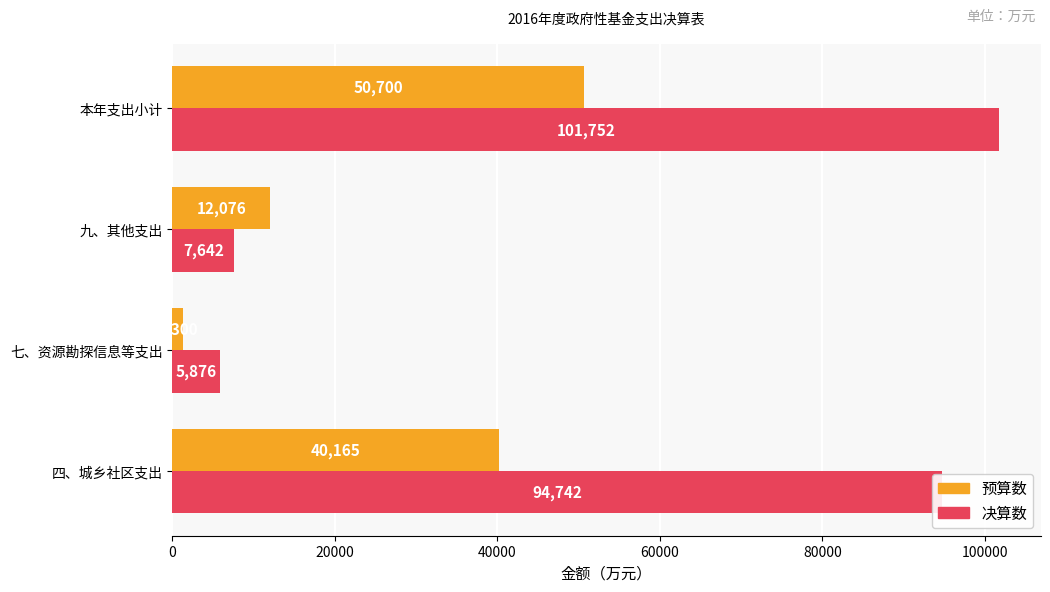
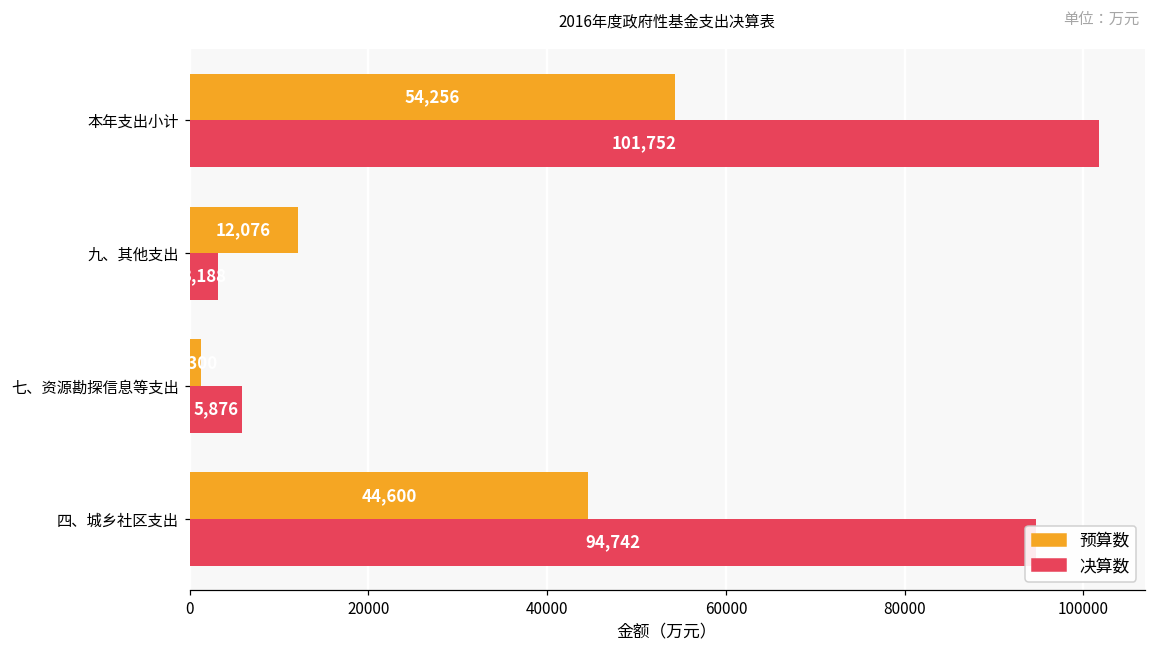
  {
    "预算数": {
-     "本年支出小计": "50,700",
+     "本年支出小计": "54,256",
      "九、其他支出": "12,076",
-     "四、城乡社区支出": "40,165"
+     "四、城乡社区支出": "44,600"
    },
    "决算数": {
      "本年支出小计": "101,752",
-     "九、其他支出": "7,642",
+     "九、其他支出": "3,188",
      "七、资源勘探信息等支出": "5,876"
    }
  }
